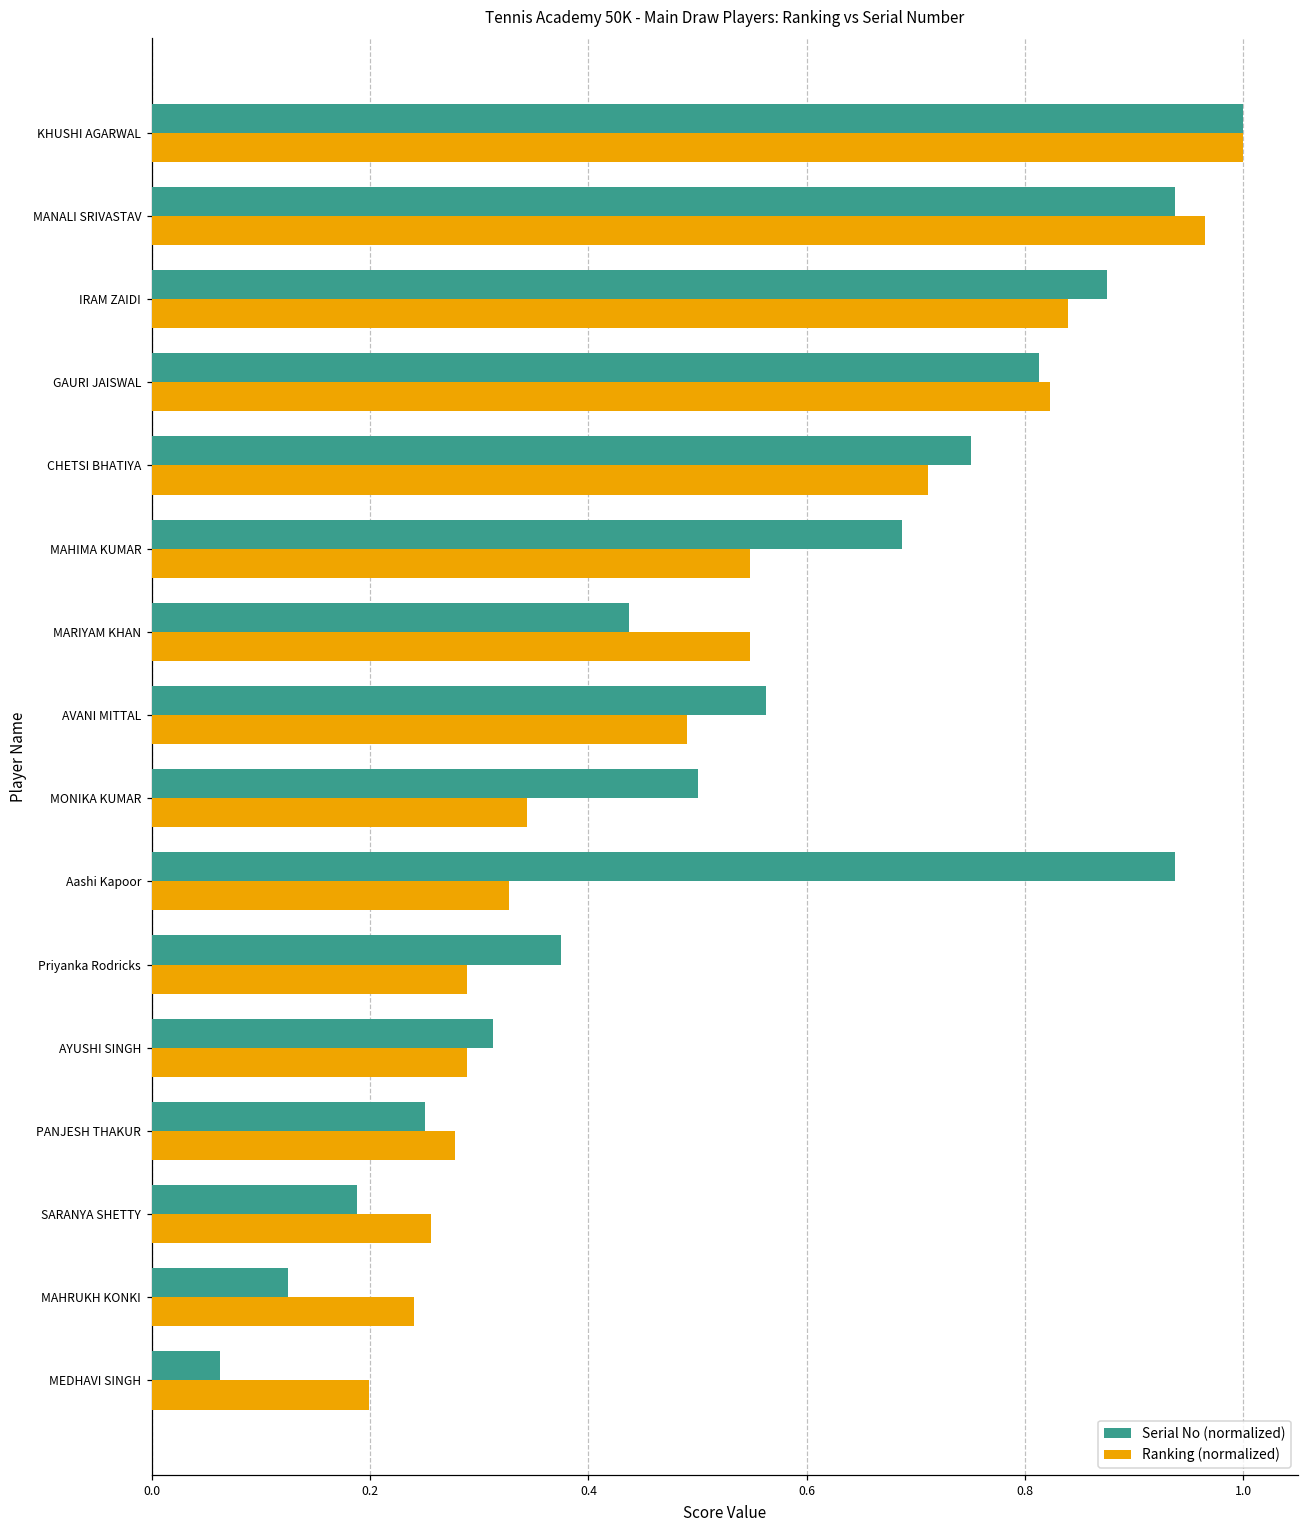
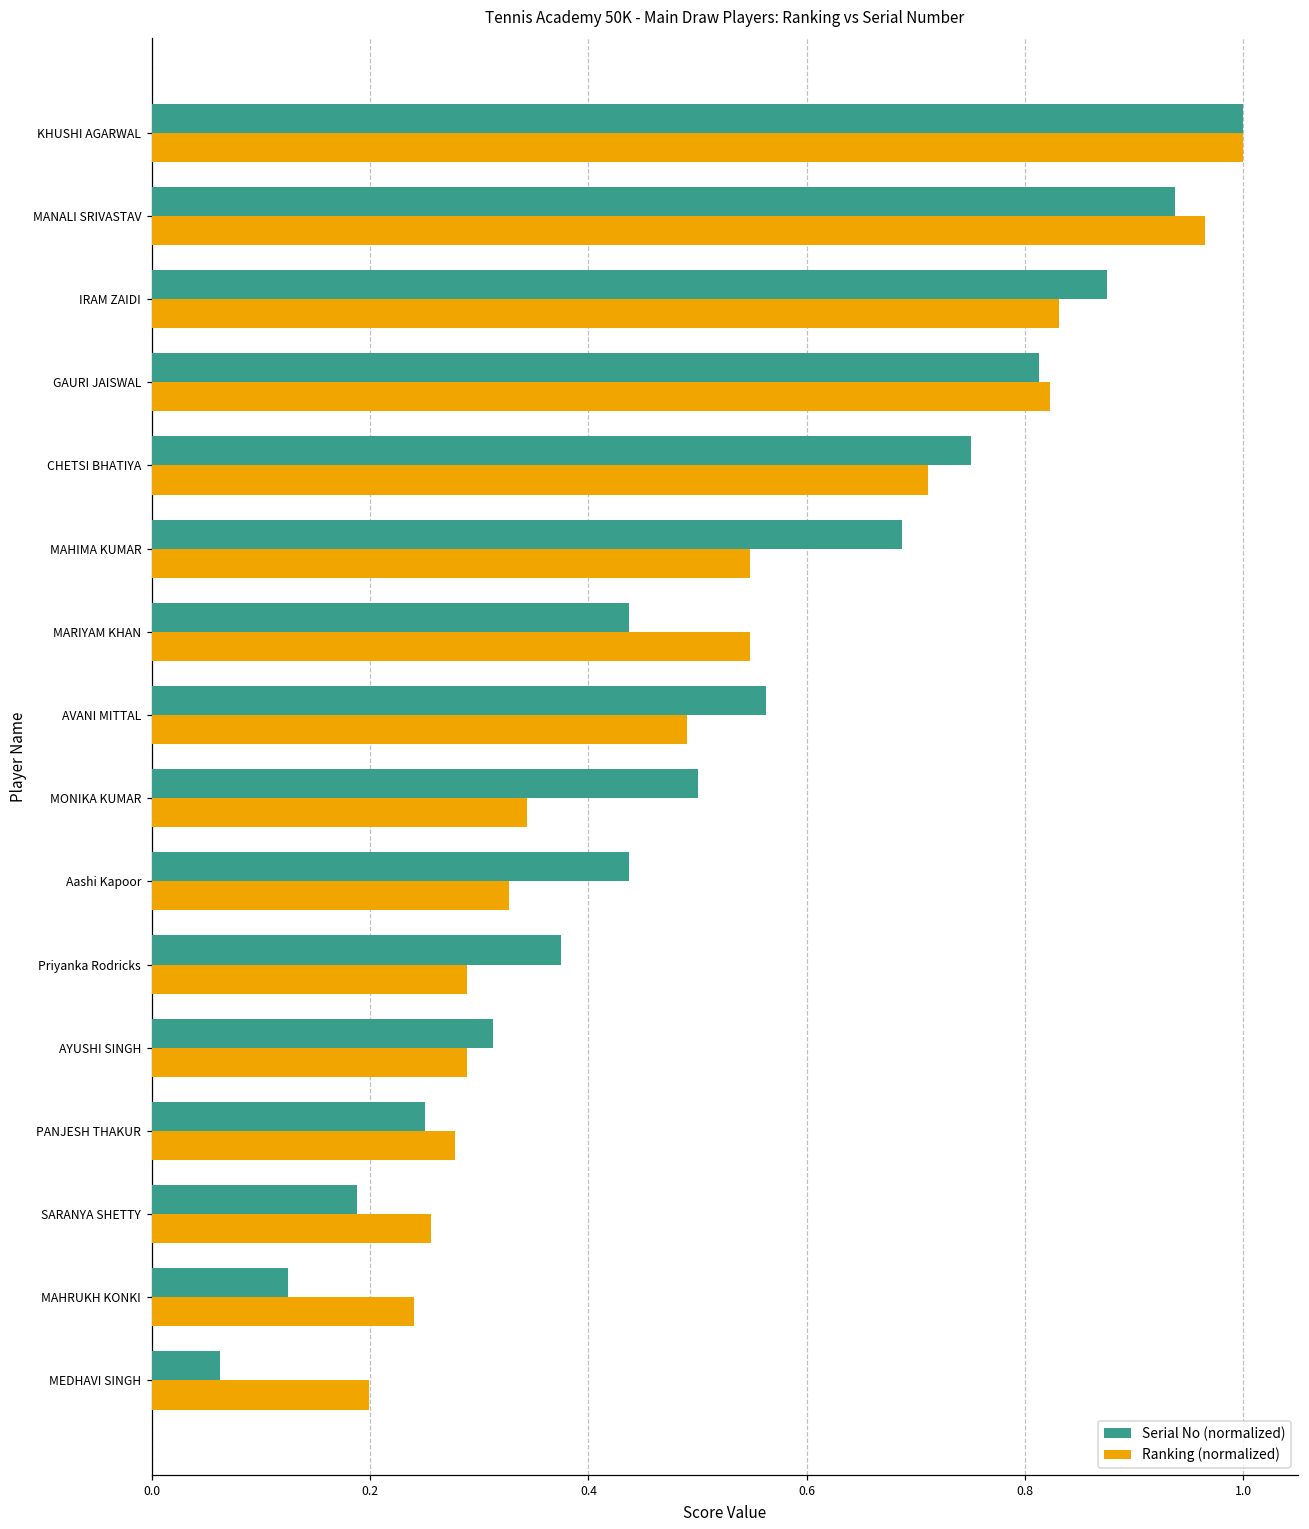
  {
    "Serial No (normalized)": {
      "KHUSHI AGARWAL": 1.00,
      "MANALI SRIVASTAV": 0.94,
      "IRAM ZAIDI": 0.88,
      "GAURI JAISWAL": 0.81,
      "CHETSI BHATIYA": 0.75,
      "MAHIMA KUMAR": 0.69,
      "MARIYAM KHAN": 0.44,
      "AVANI MITTAL": 0.56,
      "MONIKA KUMAR": 0.50,
-     "Aashi Kapoor": 0.94,
+     "Aashi Kapoor": 0.44,
      "Priyanka Rodricks": 0.38,
      "AYUSHI SINGH": 0.31,
      "PANJESH THAKUR": 0.25,
      "SARANYA SHETTY": 0.19,
      "MAHRUKH KONKI": 0.13,
      "MEDHAVI SINGH": 0.06
    },
    "Ranking (normalized)": {
      "KHUSHI AGARWAL": 1.00,
      "MANALI SRIVASTAV": 0.96,
-     "IRAM ZAIDI": 0.84,
+     "IRAM ZAIDI": 0.83,
      "GAURI JAISWAL": 0.82,
      "CHETSI BHATIYA": 0.71,
      "MAHIMA KUMAR": 0.55,
      "MARIYAM KHAN": 0.55,
      "AVANI MITTAL": 0.49,
      "MONIKA KUMAR": 0.34,
      "Aashi Kapoor": 0.33,
      "Priyanka Rodricks": 0.29,
      "AYUSHI SINGH": 0.29,
      "PANJESH THAKUR": 0.28,
      "SARANYA SHETTY": 0.26,
      "MAHRUKH KONKI": 0.24,
      "MEDHAVI SINGH": 0.20
    }
  }
